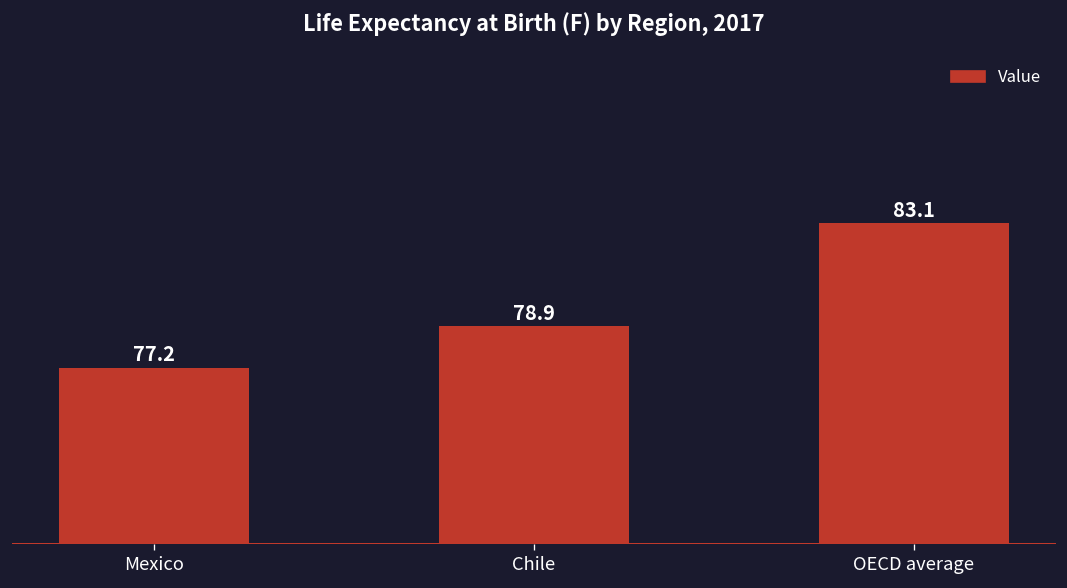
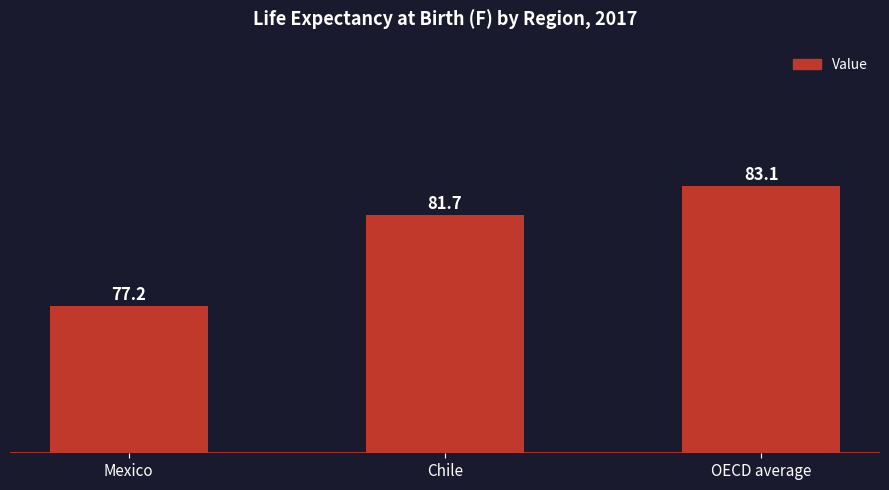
  {
    "Mexico": 77.2,
-   "Chile": 78.9,
+   "Chile": 81.7,
    "OECD average": 83.1
  }
